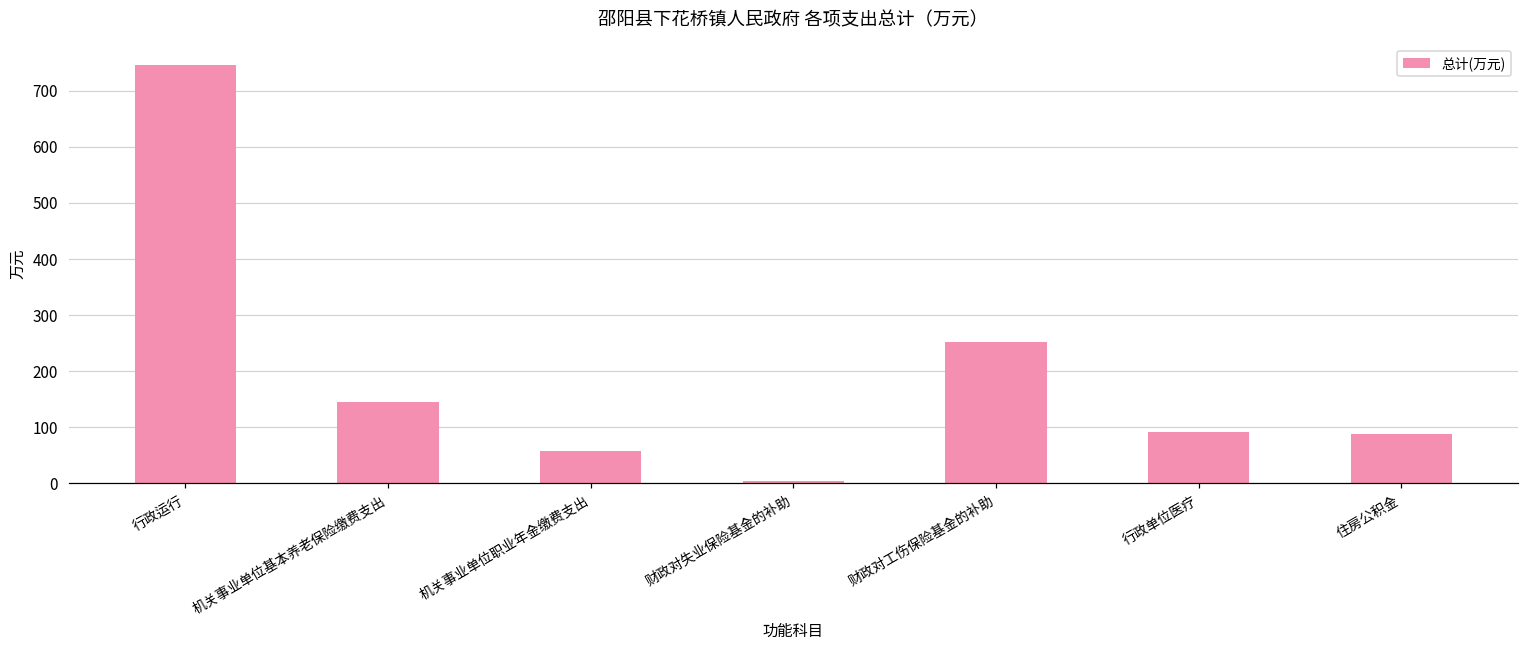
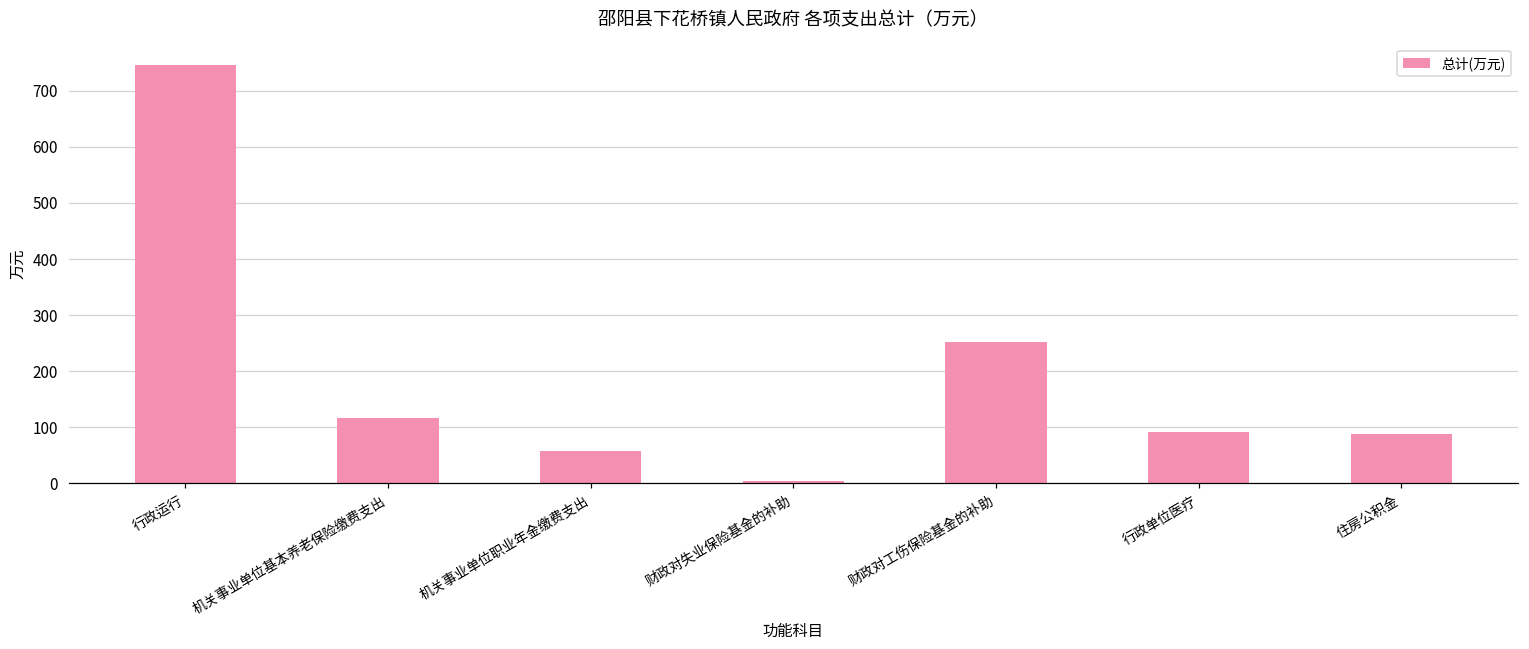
  {
    "行政运行": 750,
-   "机关事业单位基本养老保险缴费支出": 140,
+   "机关事业单位基本养老保险缴费支出": 120,
    "机关事业单位职业年金缴费支出": 60,
    "财政对工伤保险基金的补助": 250,
    "行政单位医疗": 90,
    "住房公积金": 90
  }
